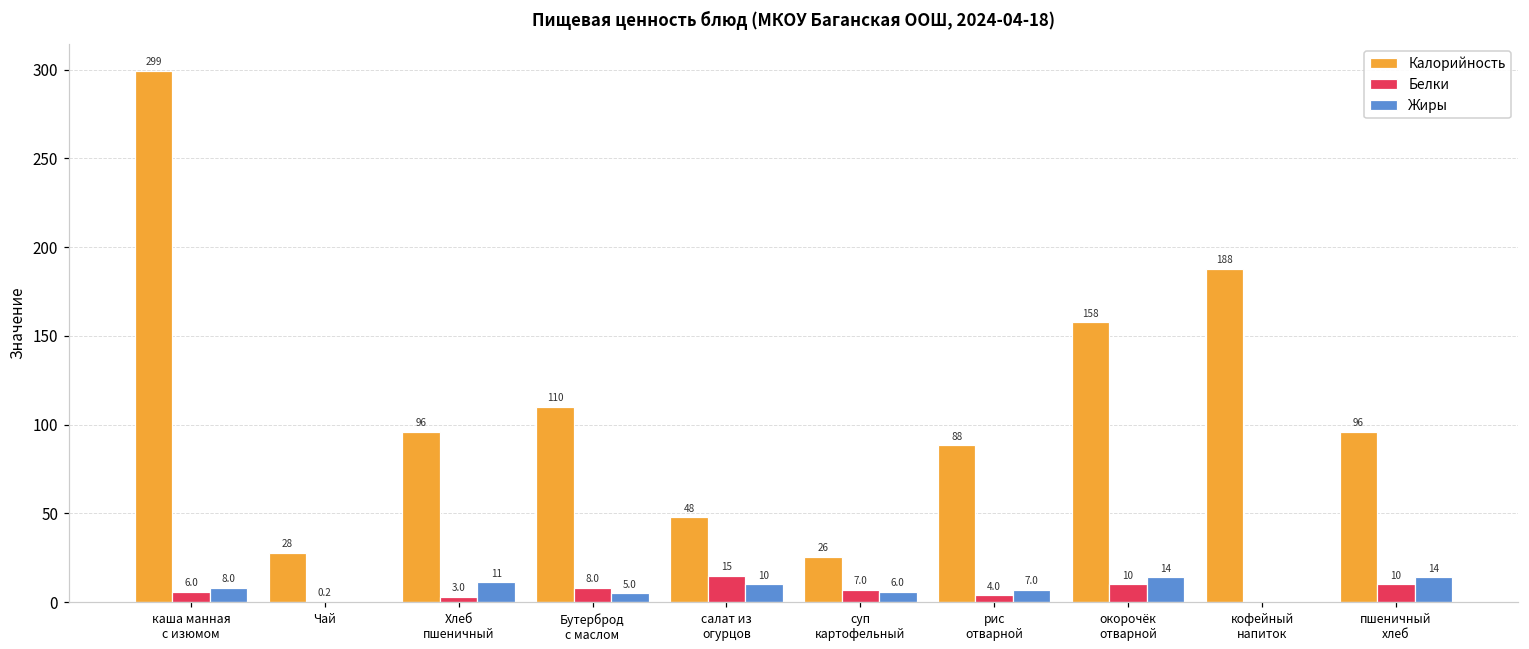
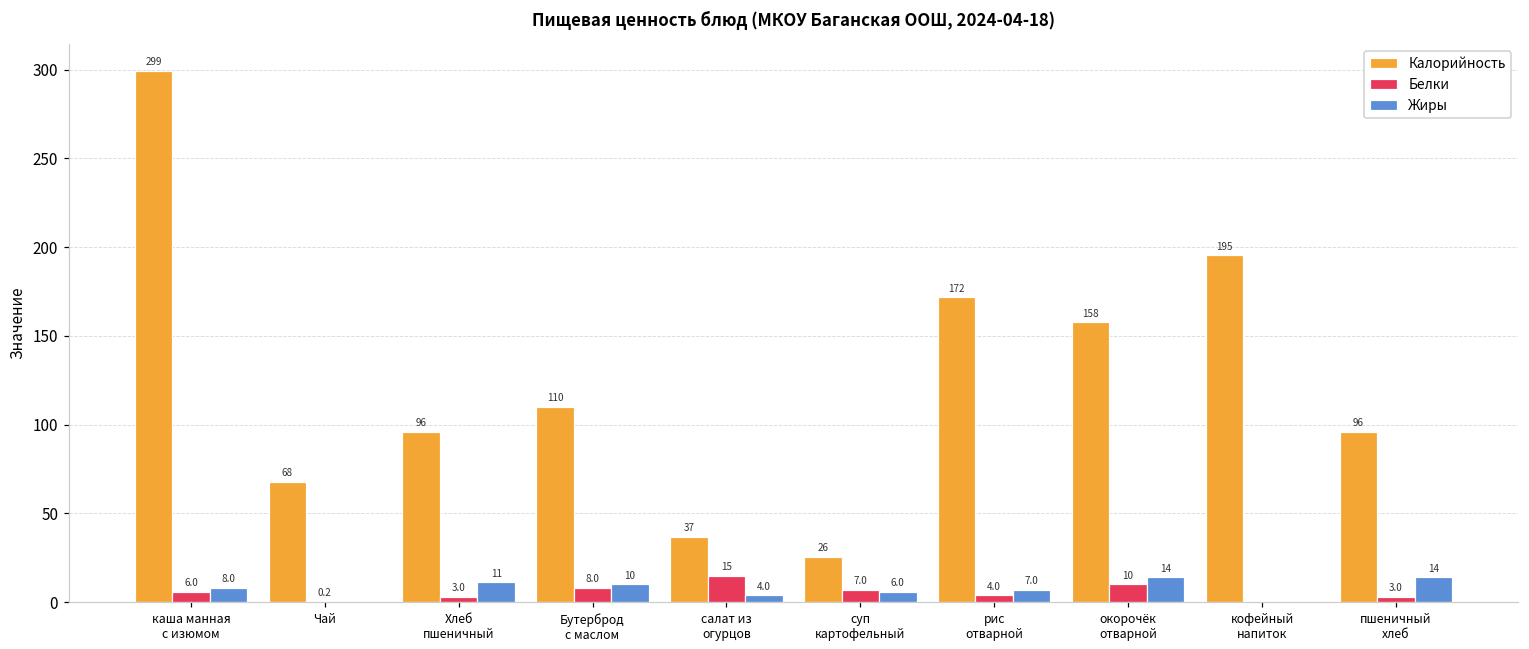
  {
    "Калорийность": {
      "каша манная с изюмом": 299,
-     "Чай": 28,
+     "Чай": 68,
      "Хлеб пшеничный": 96,
      "Бутерброд с маслом": 110,
-     "салат из огурцов": 48,
+     "салат из огурцов": 37,
      "суп картофельный": 26,
-     "рис отварной": 88,
+     "рис отварной": 172,
      "окорочёк отварной": 158,
-     "кофейный напиток": 188,
+     "кофейный напиток": 195,
      "пшеничный хлеб": 96
    },
    "Белки": {
      "каша манная с изюмом": 6.0,
      "Чай": 0.2,
      "Хлеб пшеничный": 3.0,
      "Бутерброд с маслом": 8.0,
      "салат из огурцов": 15,
      "суп картофельный": 7.0,
      "рис отварной": 4.0,
      "окорочёк отварной": 10,
-     "пшеничный хлеб": 10
+     "пшеничный хлеб": 3.0
    },
    "Жиры": {
      "каша манная с изюмом": 8.0,
      "Хлеб пшеничный": 11,
-     "Бутерброд с маслом": 5.0,
-     "салат из огурцов": 10,
+     "Бутерброд с маслом": 10,
+     "салат из огурцов": 4.0,
      "суп картофельный": 6.0,
      "рис отварной": 7.0,
      "окорочёк отварной": 14,
      "пшеничный хлеб": 14
    }
  }
